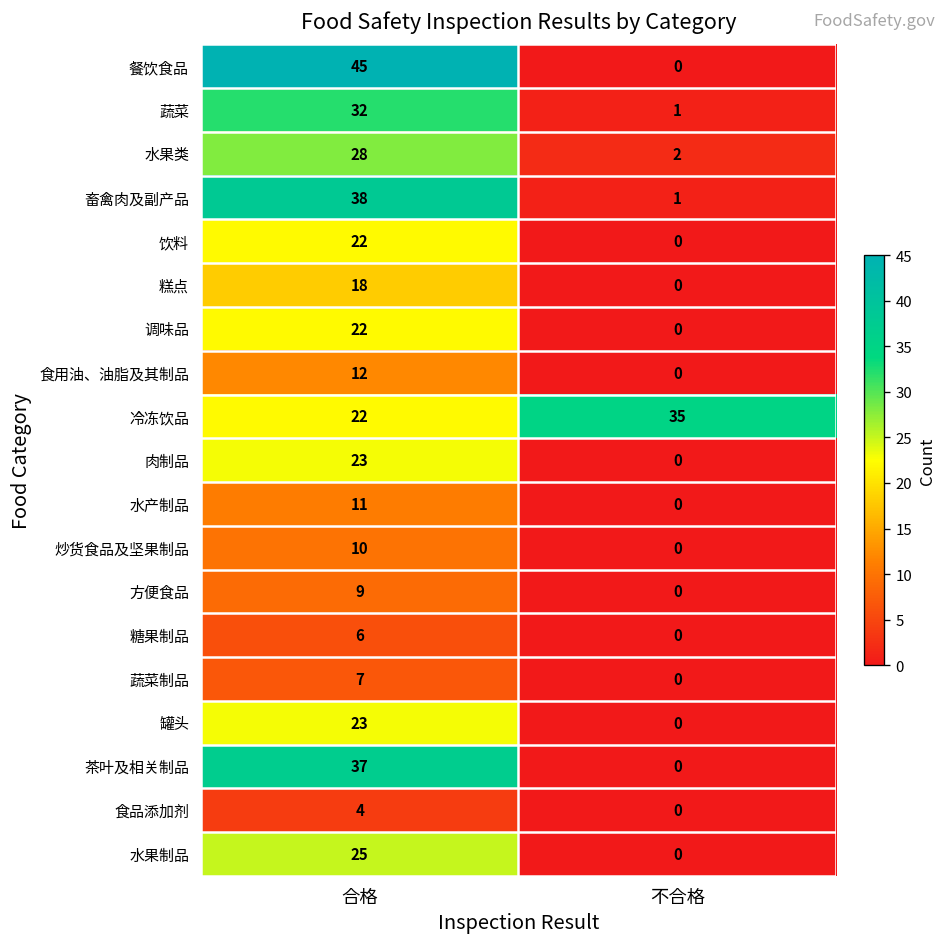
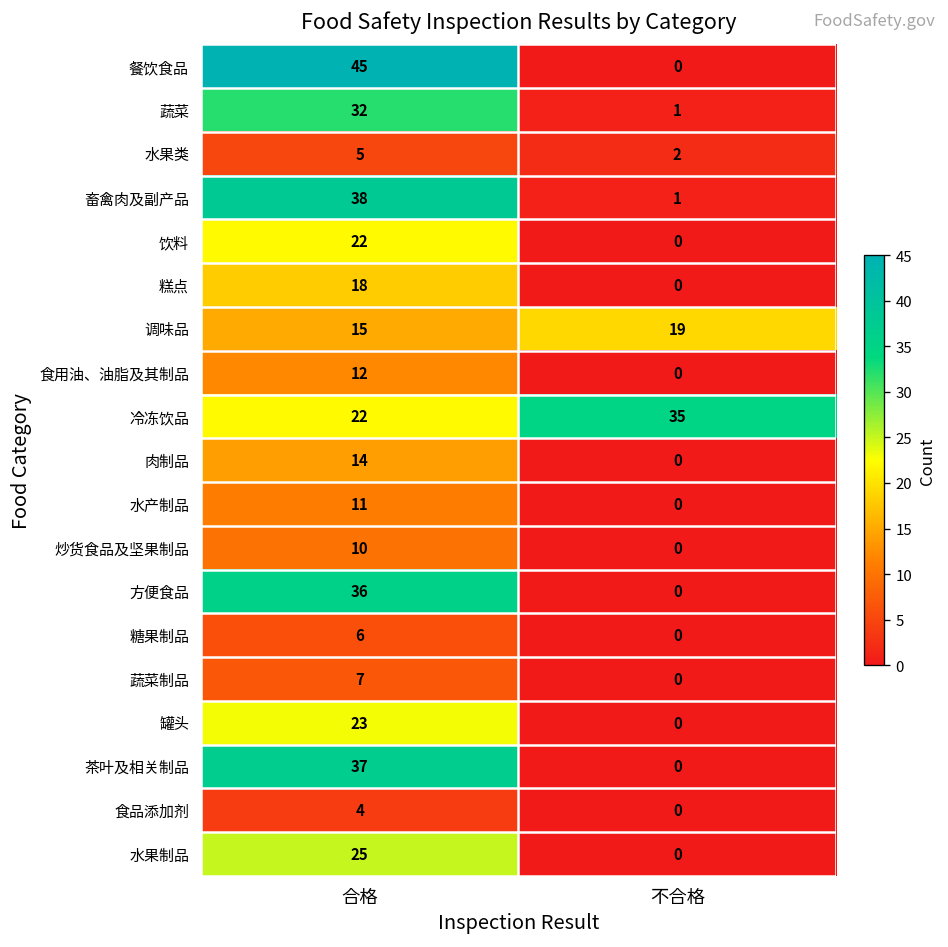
  {
    "餐饮食品": {
      "合格": 45,
      "不合格": 0
    },
    "蔬菜": {
      "合格": 32,
      "不合格": 1
    },
    "水果类": {
-     "合格": 28,
+     "合格": 5,
      "不合格": 2
    },
    "畜禽肉及副产品": {
      "合格": 38,
      "不合格": 1
    },
    "饮料": {
      "合格": 22,
      "不合格": 0
    },
    "糕点": {
      "合格": 18,
      "不合格": 0
    },
    "调味品": {
-     "合格": 22,
-     "不合格": 0
+     "合格": 15,
+     "不合格": 19
    },
    "食用油、油脂及其制品": {
      "合格": 12,
      "不合格": 0
    },
    "冷冻饮品": {
      "合格": 22,
      "不合格": 35
    },
    "肉制品": {
-     "合格": 23,
+     "合格": 14,
      "不合格": 0
    },
    "水产制品": {
      "合格": 11,
      "不合格": 0
    },
    "炒货食品及坚果制品": {
      "合格": 10,
      "不合格": 0
    },
    "方便食品": {
-     "合格": 9,
+     "合格": 36,
      "不合格": 0
    },
    "糖果制品": {
      "合格": 6,
      "不合格": 0
    },
    "蔬菜制品": {
      "合格": 7,
      "不合格": 0
    },
    "罐头": {
      "合格": 23,
      "不合格": 0
    },
    "茶叶及相关制品": {
      "合格": 37,
      "不合格": 0
    },
    "食品添加剂": {
      "合格": 4,
      "不合格": 0
    },
    "水果制品": {
      "合格": 25,
      "不合格": 0
    }
  }
